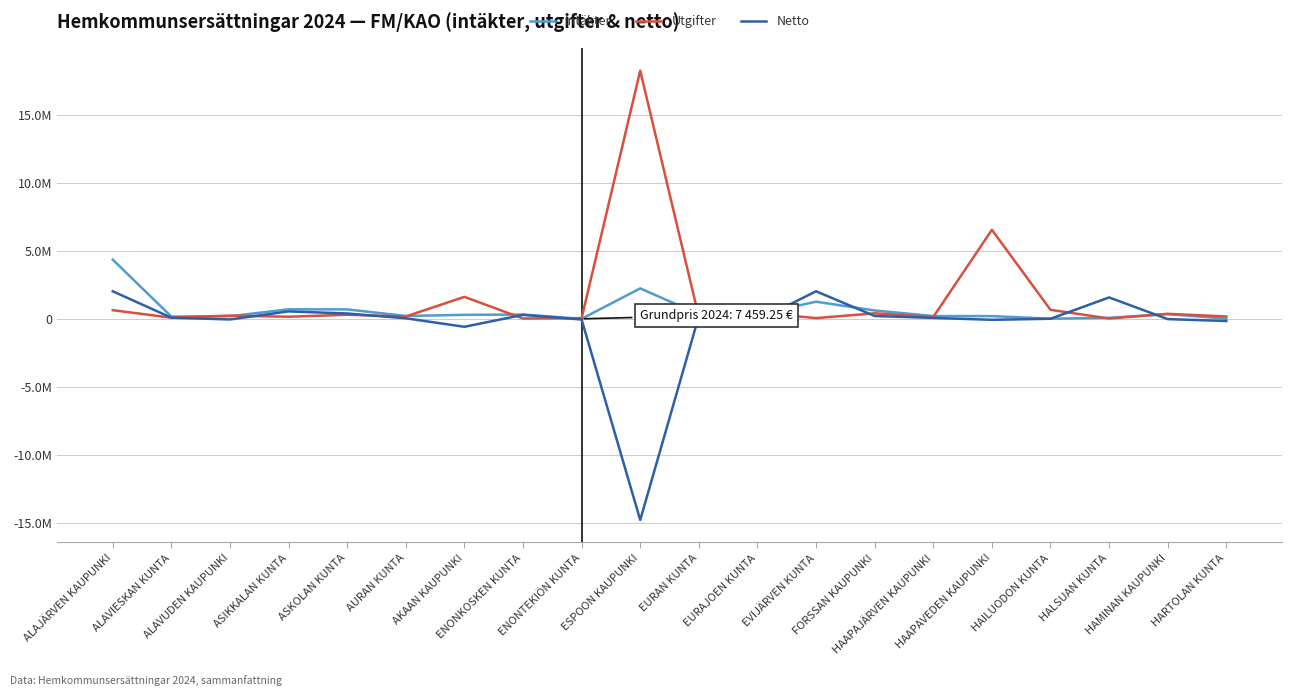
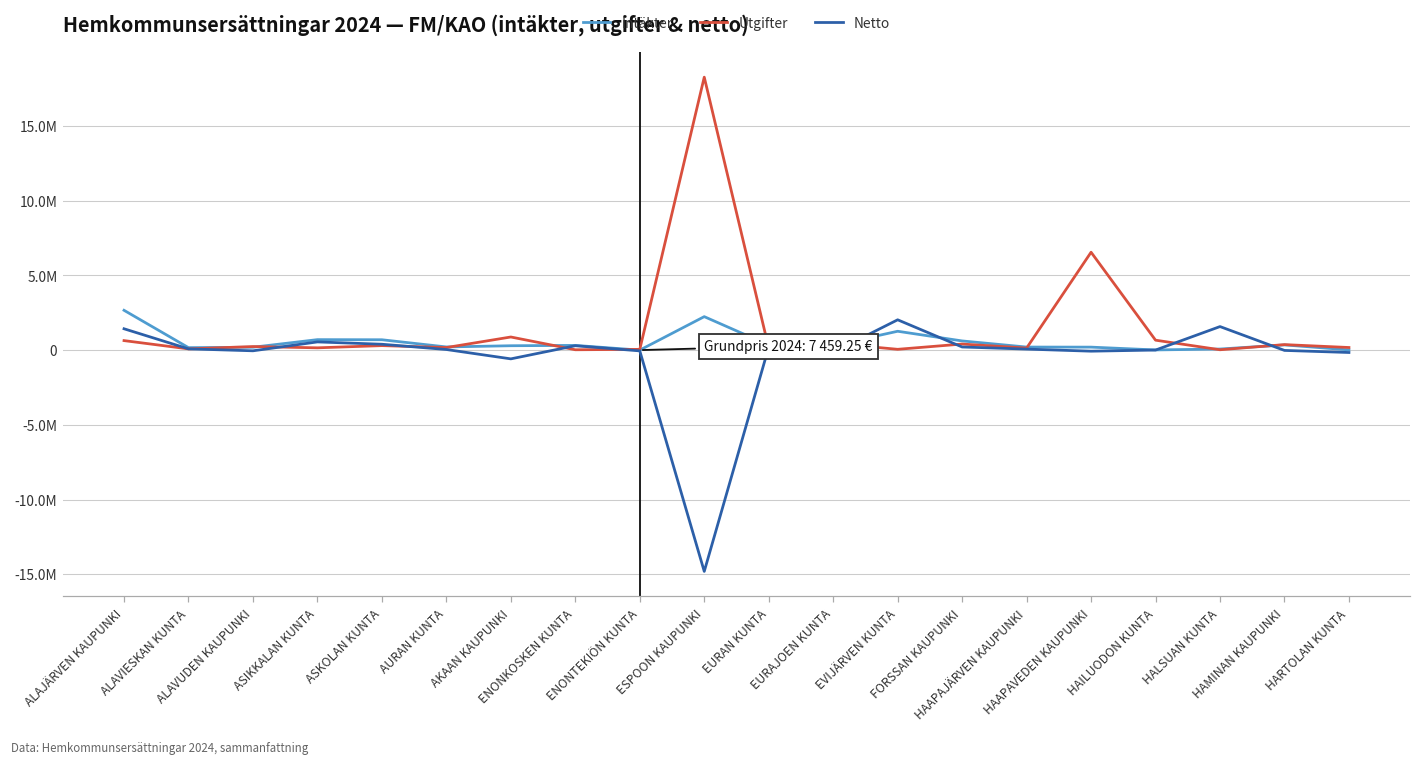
  {
    "Intäkter": {
-     "ALAJÄRVEN KAUPUNKI": 4400000,
+     "ALAJÄRVEN KAUPUNKI": 2700000,
      "ASKOLAN KUNTA": 700000,
      "AKAAN KAUPUNKI": 300000,
      "ESPOON KAUPUNKI": 2200000,
      "EVIJÄRVEN KUNTA": 1300000,
      "FORSSAN KAUPUNKI": 600000,
      "HAAPAVEDEN KAUPUNKI": 200000
    },
    "Utgifter": {
      "ALAJÄRVEN KAUPUNKI": 600000,
      "ASIKKALAN KUNTA": 200000,
-     "AKAAN KAUPUNKI": 1600000,
+     "AKAAN KAUPUNKI": 900000,
      "ENONKOSKEN KUNTA": 0,
      "ESPOON KAUPUNKI": 18300000,
      "EVIJÄRVEN KUNTA": 100000,
      "FORSSAN KAUPUNKI": 400000,
      "HAAPAVEDEN KAUPUNKI": 6600000,
      "HAILUODON KUNTA": 700000
    },
    "Netto": {
-     "ALAJÄRVEN KAUPUNKI": 2000000,
+     "ALAJÄRVEN KAUPUNKI": 1400000,
      "ALAVUDEN KAUPUNKI": 0,
      "AKAAN KAUPUNKI": -600000,
      "ESPOON KAUPUNKI": -14800000,
      "EVIJÄRVEN KUNTA": 2000000,
      "FORSSAN KAUPUNKI": 200000,
      "HAAPAVEDEN KAUPUNKI": -100000,
      "HALSUAN KUNTA": 1600000,
      "HAMINAN KAUPUNKI": 0
    }
  }
